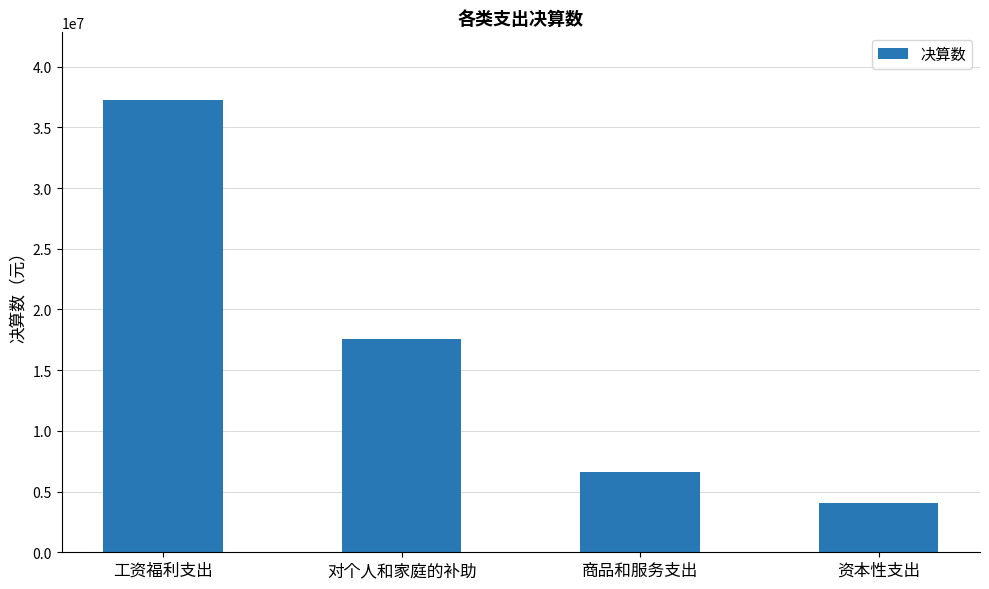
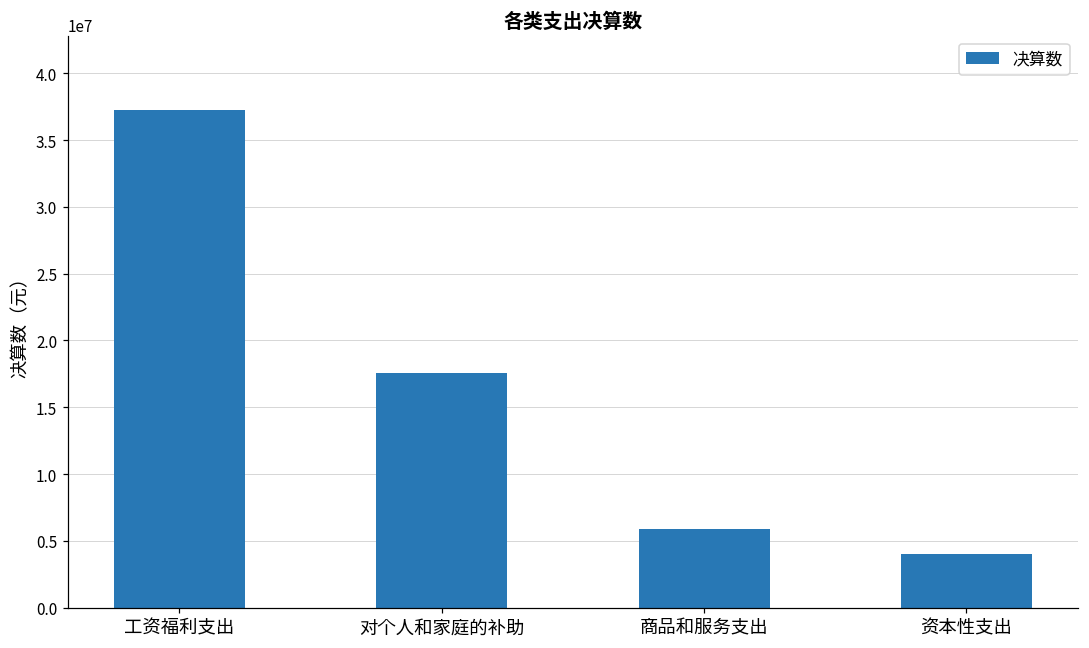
  {
    "工资福利支出": 37200000,
    "对个人和家庭的补助": 17600000,
-   "商品和服务支出": 6600000,
+   "商品和服务支出": 5900000,
    "资本性支出": 4000000
  }
